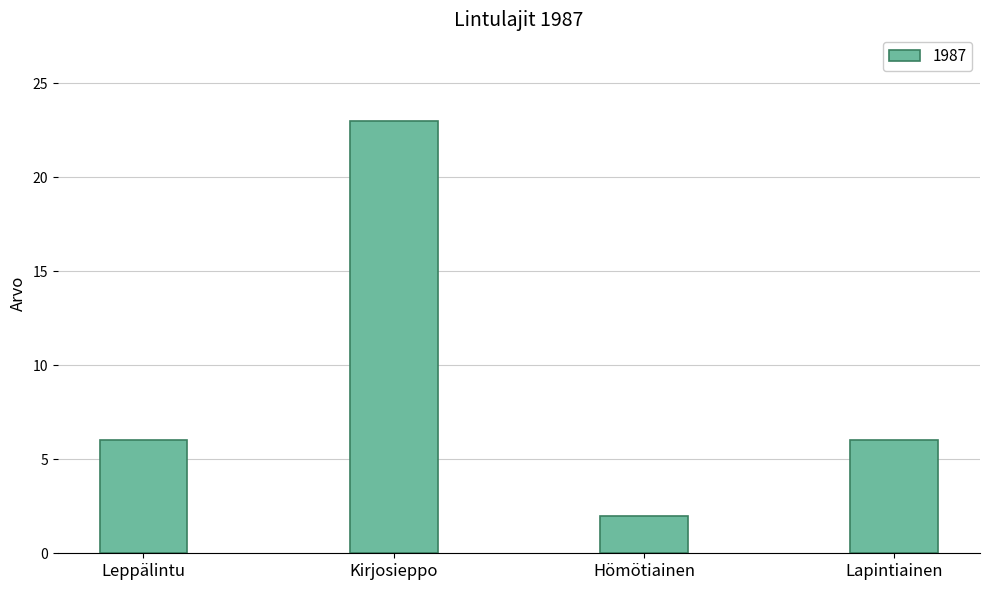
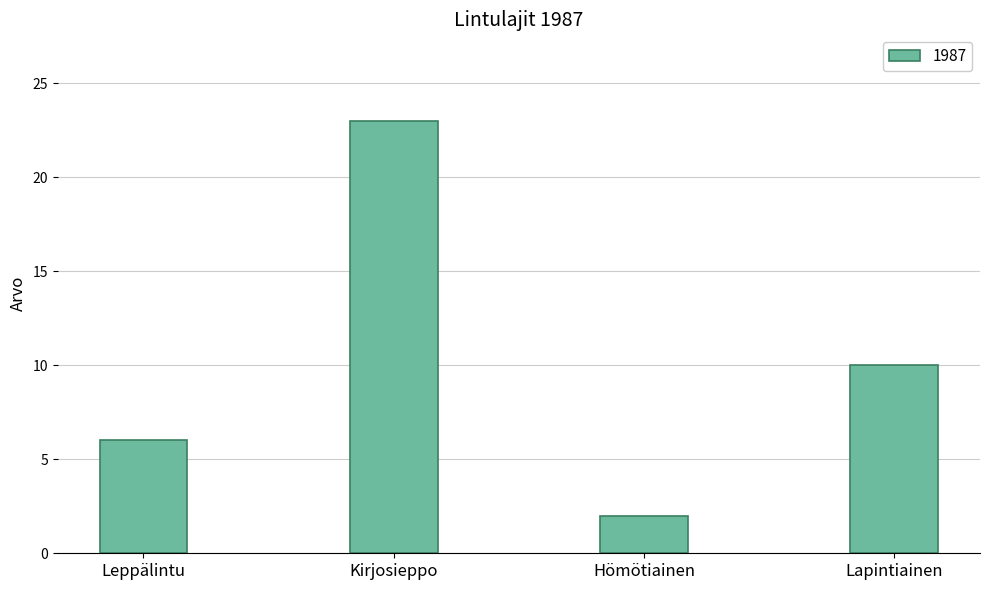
  {
    "Leppälintu": 6,
    "Kirjosieppo": 23,
    "Hömötiainen": 2,
-   "Lapintiainen": 6
+   "Lapintiainen": 10
  }
